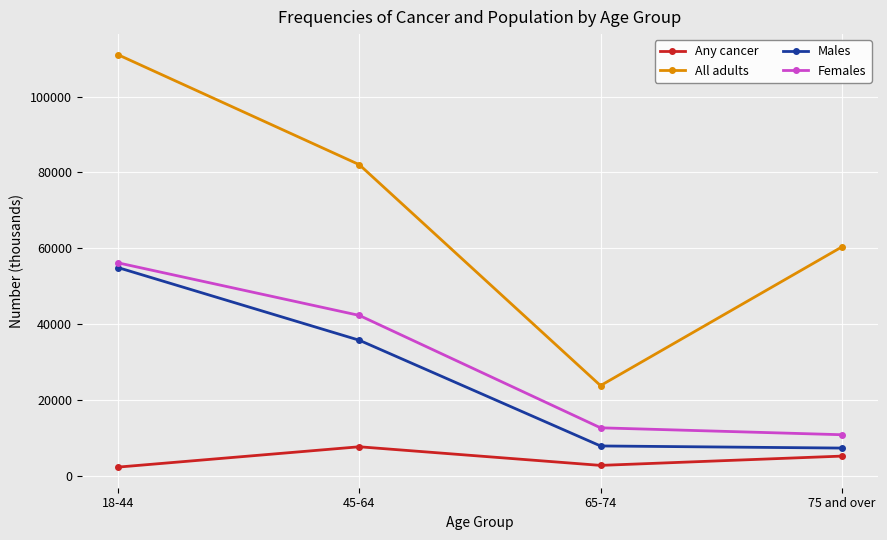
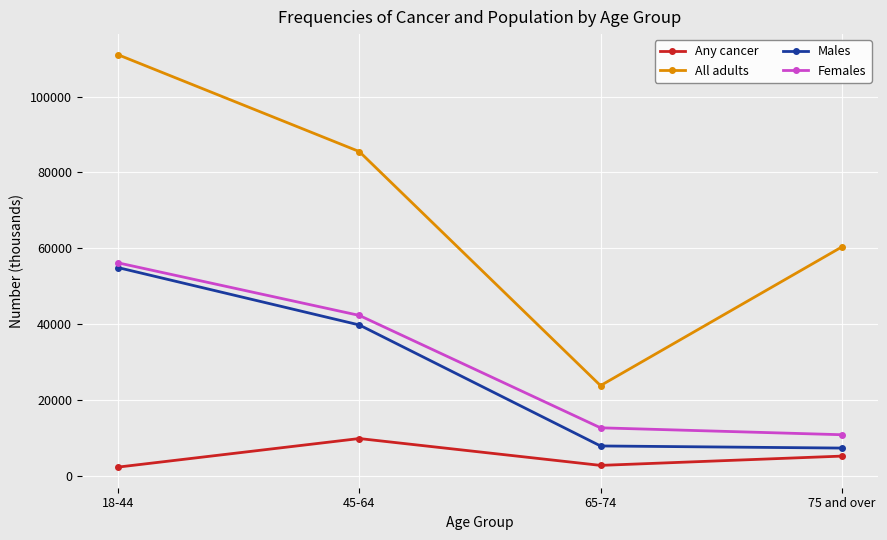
  {
    "Any cancer": {
      "18-44": 2000,
-     "45-64": 8000,
+     "45-64": 10000,
      "65-74": 3000,
      "75 and over": 5000
    },
    "All adults": {
      "18-44": 111000,
-     "45-64": 82000,
+     "45-64": 85000,
      "65-74": 24000,
      "75 and over": 60000
    },
    "Males": {
      "18-44": 55000,
-     "45-64": 36000,
+     "45-64": 40000,
      "65-74": 8000,
      "75 and over": 7000
    },
    "Females": {
      "18-44": 56000,
      "45-64": 42000,
      "65-74": 13000,
      "75 and over": 11000
    }
  }
